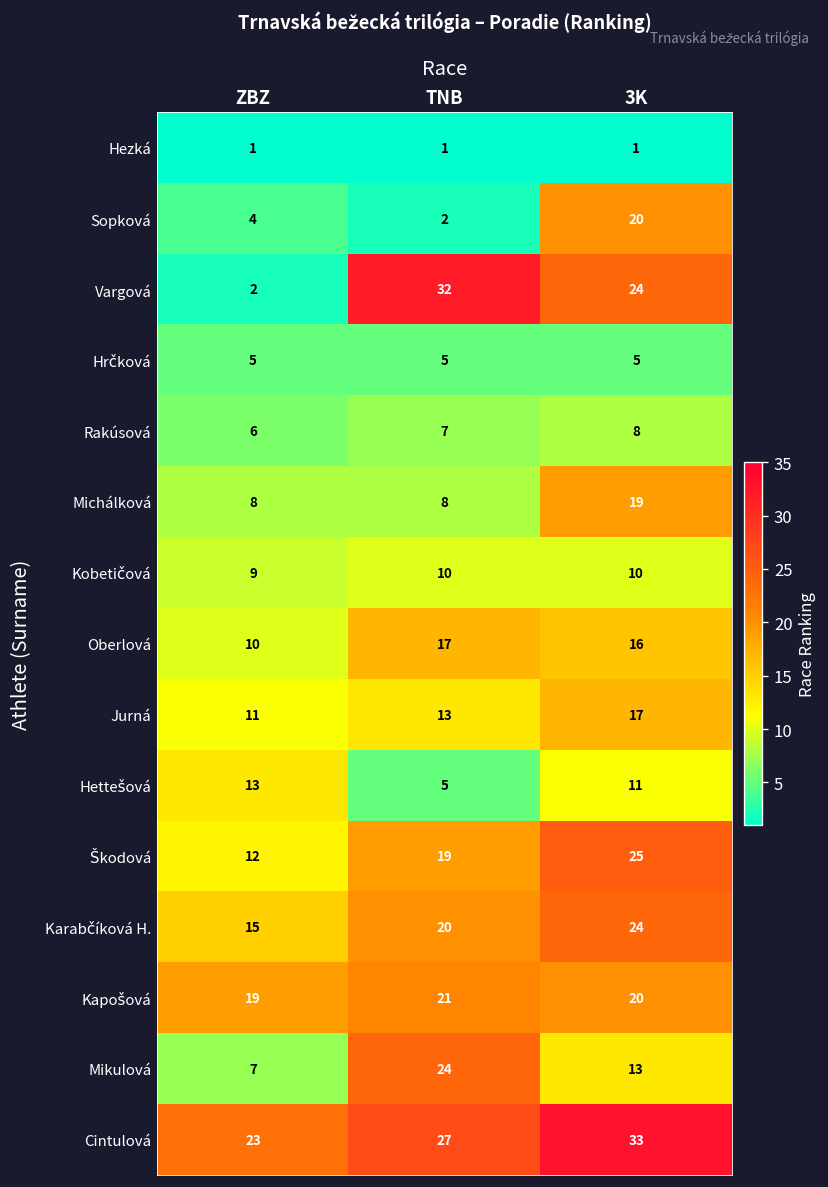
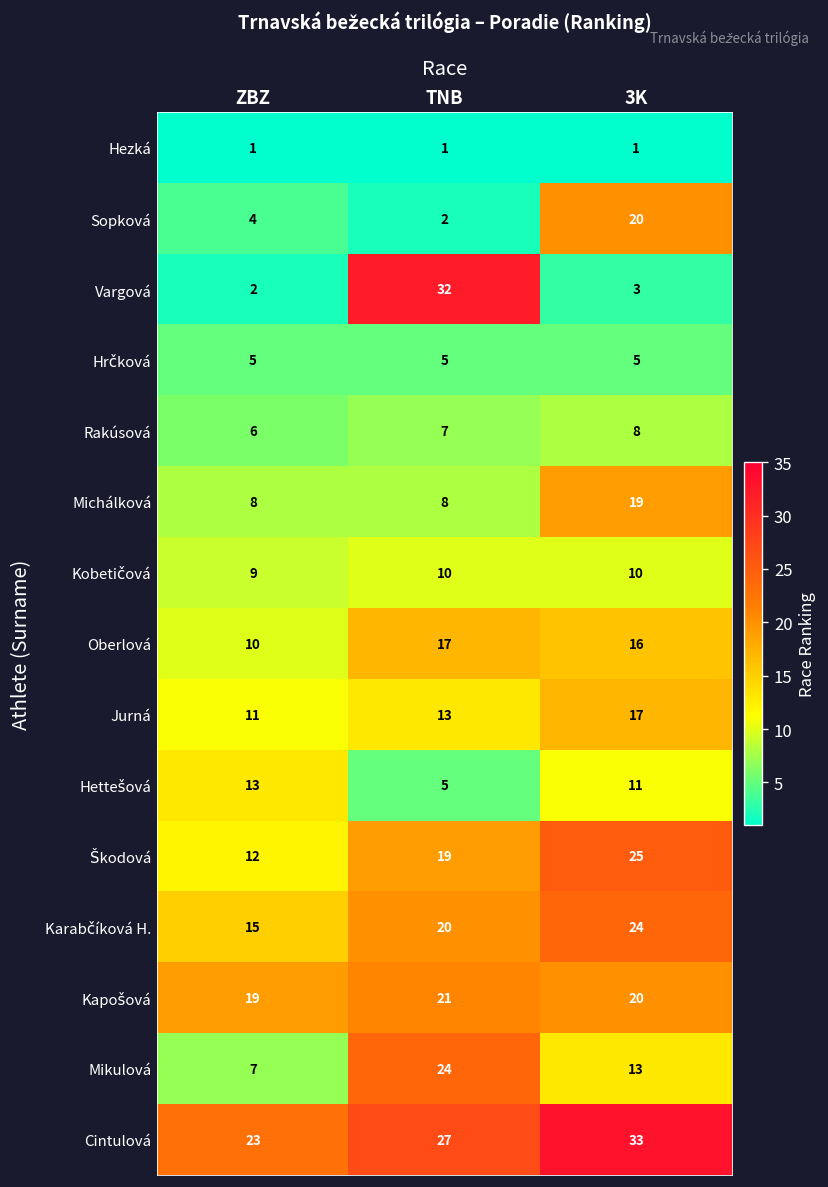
  {
    "Hezká": {
      "ZBZ": 1,
      "TNB": 1,
      "3K": 1
    },
    "Sopková": {
      "ZBZ": 4,
      "TNB": 2,
      "3K": 20
    },
    "Vargová": {
      "ZBZ": 2,
      "TNB": 32,
-     "3K": 24
+     "3K": 3
    },
    "Hrčková": {
      "ZBZ": 5,
      "TNB": 5,
      "3K": 5
    },
    "Rakúsová": {
      "ZBZ": 6,
      "TNB": 7,
      "3K": 8
    },
    "Michálková": {
      "ZBZ": 8,
      "TNB": 8,
      "3K": 19
    },
    "Kobetičová": {
      "ZBZ": 9,
      "TNB": 10,
      "3K": 10
    },
    "Oberlová": {
      "ZBZ": 10,
      "TNB": 17,
      "3K": 16
    },
    "Jurná": {
      "ZBZ": 11,
      "TNB": 13,
      "3K": 17
    },
    "Hettešová": {
      "ZBZ": 13,
      "TNB": 5,
      "3K": 11
    },
    "Škodová": {
      "ZBZ": 12,
      "TNB": 19,
      "3K": 25
    },
    "Karabčíková H.": {
      "ZBZ": 15,
      "TNB": 20,
      "3K": 24
    },
    "Kapošová": {
      "ZBZ": 19,
      "TNB": 21,
      "3K": 20
    },
    "Mikulová": {
      "ZBZ": 7,
      "TNB": 24,
      "3K": 13
    },
    "Cintulová": {
      "ZBZ": 23,
      "TNB": 27,
      "3K": 33
    }
  }
